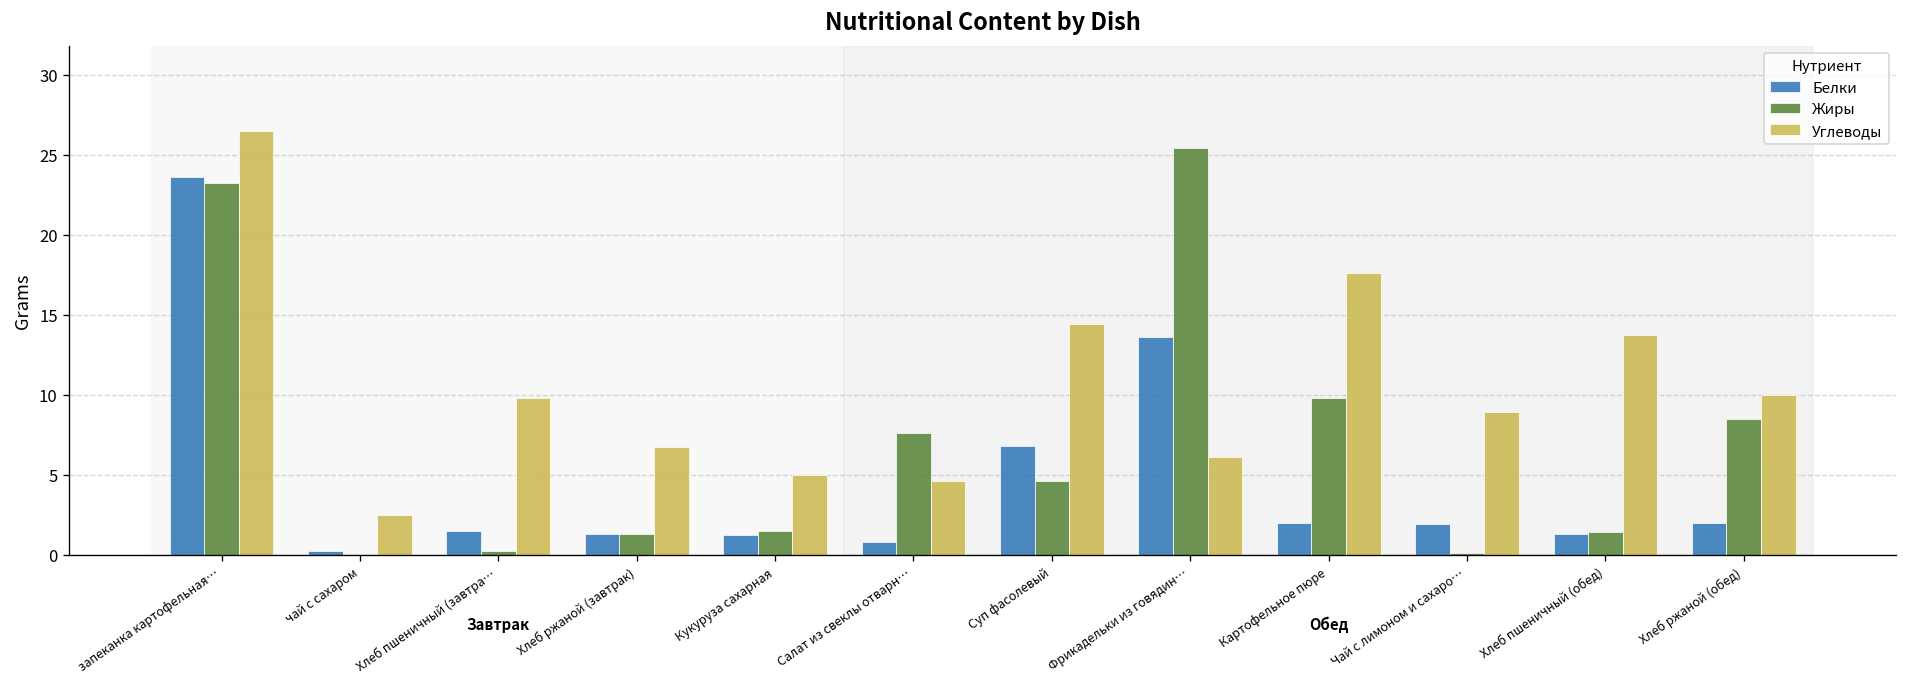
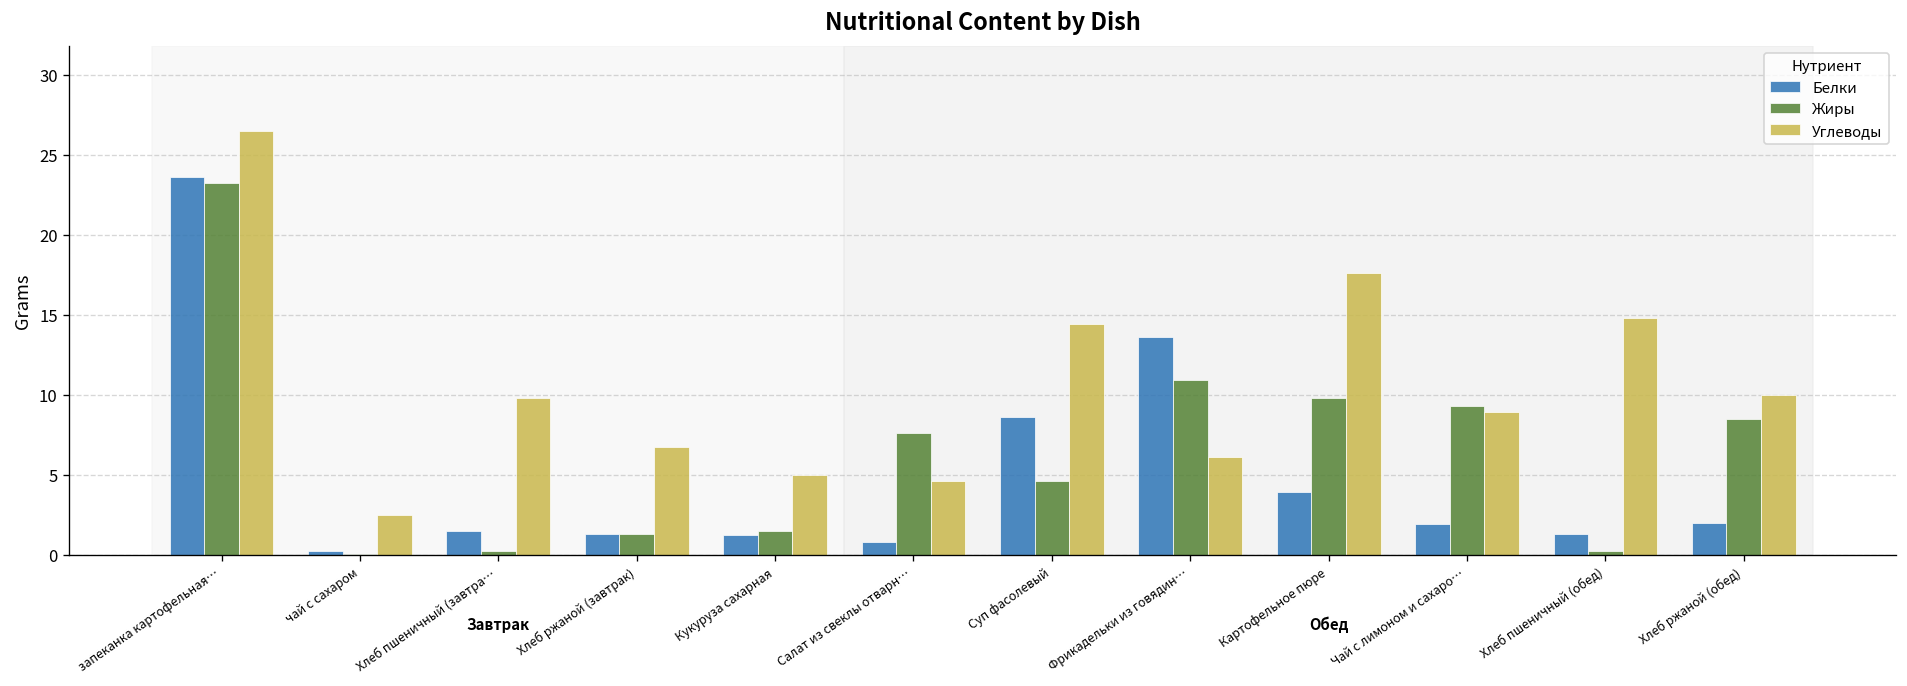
  {
    "Белки": {
      "запеканка картофельная…": 23.6,
      "чай с сахаром": 0.2,
      "Хлеб пшеничный (завтра…": 1.5,
      "Хлеб ржаной (завтрак)": 1.3,
      "Кукуруза сахарная": 1.2,
      "Салат из свеклы отварн…": 0.8,
-     "Суп фасолевый": 6.8,
+     "Суп фасолевый": 8.6,
      "Фрикадельки из говядин…": 13.6,
-     "Картофельное пюре": 2.0,
+     "Картофельное пюре": 3.9,
      "Чай с лимоном и сахаро…": 1.9,
      "Хлеб пшеничный (обед)": 1.3,
      "Хлеб ржаной (обед)": 2.0
    },
    "Жиры": {
      "запеканка картофельная…": 23.2,
      "Хлеб пшеничный (завтра…": 0.2,
      "Хлеб ржаной (завтрак)": 1.3,
      "Кукуруза сахарная": 1.5,
      "Салат из свеклы отварн…": 7.6,
      "Суп фасолевый": 4.6,
-     "Фрикадельки из говядин…": 25.4,
+     "Фрикадельки из говядин…": 10.9,
      "Картофельное пюре": 9.8,
-     "Чай с лимоном и сахаро…": 0.1,
-     "Хлеб пшеничный (обед)": 1.4,
+     "Чай с лимоном и сахаро…": 9.3,
+     "Хлеб пшеничный (обед)": 0.2,
      "Хлеб ржаной (обед)": 8.5
    },
    "Углеводы": {
      "запеканка картофельная…": 26.5,
      "чай с сахаром": 2.5,
      "Хлеб пшеничный (завтра…": 9.8,
      "Хлеб ржаной (завтрак)": 6.7,
      "Кукуруза сахарная": 5.0,
      "Салат из свеклы отварн…": 4.6,
      "Суп фасолевый": 14.4,
      "Фрикадельки из говядин…": 6.1,
      "Картофельное пюре": 17.6,
      "Чай с лимоном и сахаро…": 8.9,
-     "Хлеб пшеничный (обед)": 13.7,
+     "Хлеб пшеничный (обед)": 14.8,
      "Хлеб ржаной (обед)": 10.0
    }
  }
